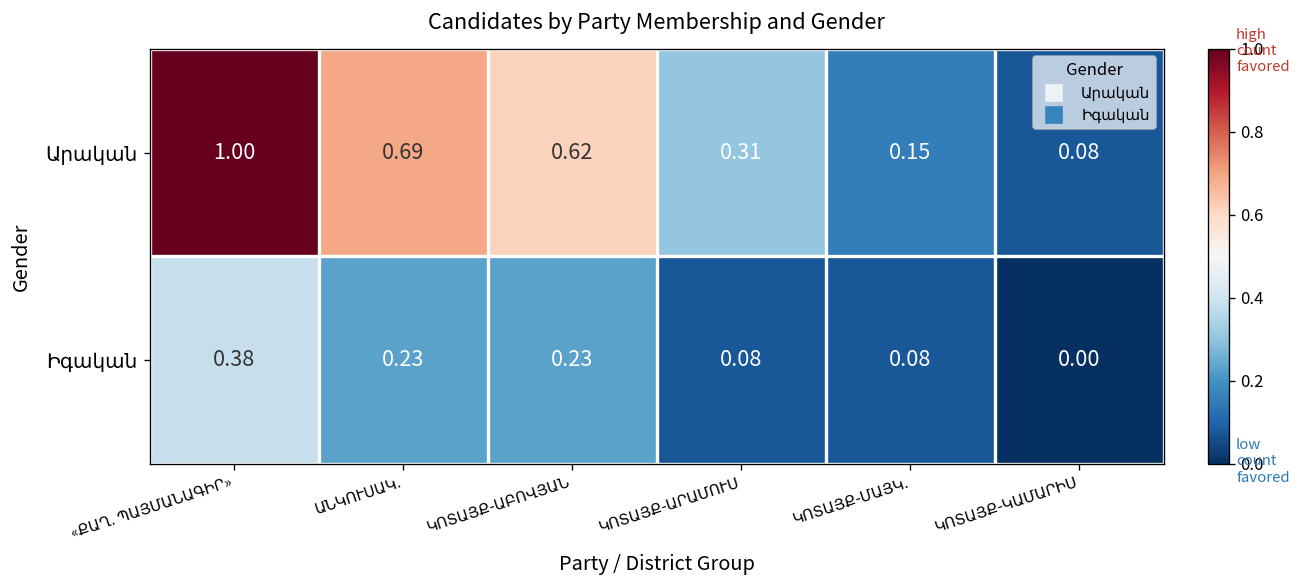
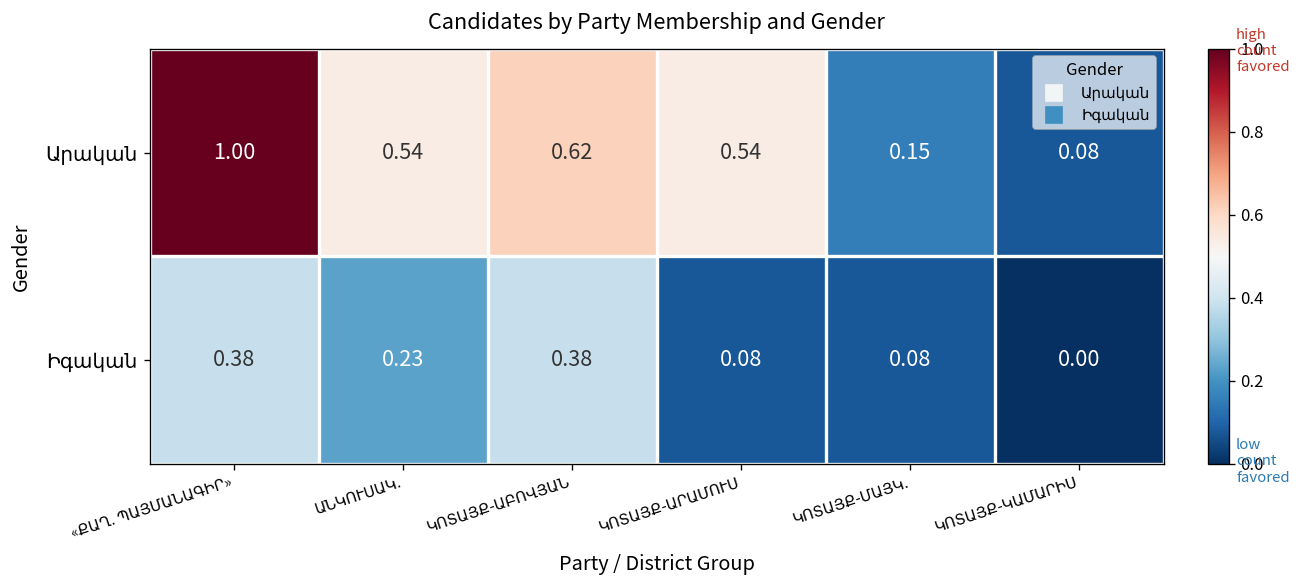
  {
    "Արական": {
      "«ՔԱՂ. ՊԱՅՄԱՆԱԳԻՐ»": 1.00,
-     "ԱՆԿՈՒՍԱԿ.": 0.69,
+     "ԱՆԿՈՒՍԱԿ.": 0.54,
      "ԿՈՏԱՅՔ-ԱԲՈՎՅԱՆ": 0.62,
-     "ԿՈՏԱՅՔ-ԱՐԱՄՈՒՍ": 0.31,
+     "ԿՈՏԱՅՔ-ԱՐԱՄՈՒՍ": 0.54,
      "ԿՈՏԱՅՔ-ՄԱՅԿ.": 0.15,
      "ԿՈՏԱՅՔ-ԿԱՄԱՐԻՍ": 0.08
    },
    "Իգական": {
      "«ՔԱՂ. ՊԱՅՄԱՆԱԳԻՐ»": 0.38,
      "ԱՆԿՈՒՍԱԿ.": 0.23,
-     "ԿՈՏԱՅՔ-ԱԲՈՎՅԱՆ": 0.23,
+     "ԿՈՏԱՅՔ-ԱԲՈՎՅԱՆ": 0.38,
      "ԿՈՏԱՅՔ-ԱՐԱՄՈՒՍ": 0.08,
      "ԿՈՏԱՅՔ-ՄԱՅԿ.": 0.08,
      "ԿՈՏԱՅՔ-ԿԱՄԱՐԻՍ": 0.00
    }
  }
